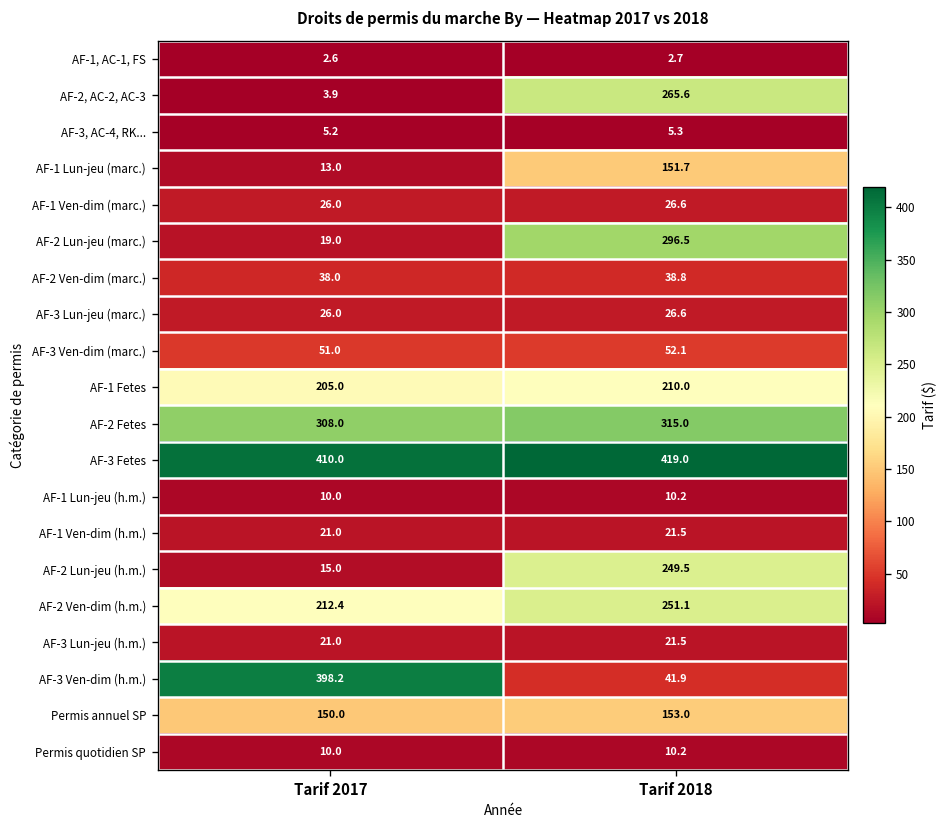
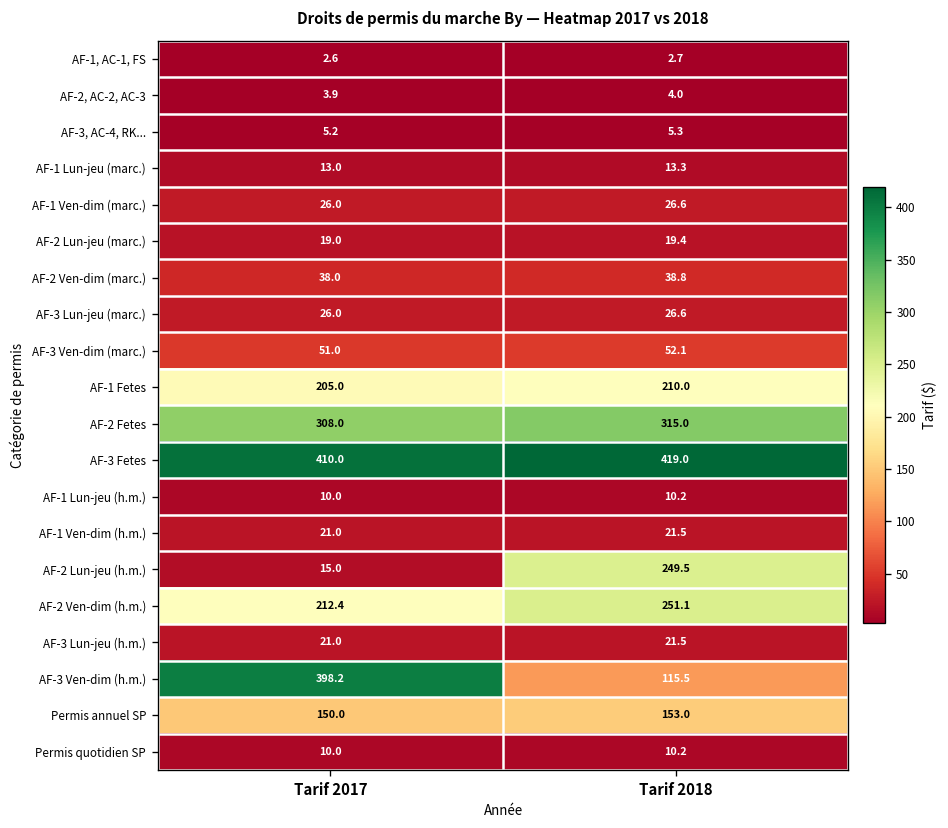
  {
    "AF-1, AC-1, FS": {
      "Tarif 2017": 2.6,
      "Tarif 2018": 2.7
    },
    "AF-2, AC-2, AC-3": {
      "Tarif 2017": 3.9,
-     "Tarif 2018": 265.6
+     "Tarif 2018": 4.0
    },
    "AF-3, AC-4, RK...": {
      "Tarif 2017": 5.2,
      "Tarif 2018": 5.3
    },
    "AF-1 Lun-jeu (marc.)": {
      "Tarif 2017": 13.0,
-     "Tarif 2018": 151.7
+     "Tarif 2018": 13.3
    },
    "AF-1 Ven-dim (marc.)": {
      "Tarif 2017": 26.0,
      "Tarif 2018": 26.6
    },
    "AF-2 Lun-jeu (marc.)": {
      "Tarif 2017": 19.0,
-     "Tarif 2018": 296.5
+     "Tarif 2018": 19.4
    },
    "AF-2 Ven-dim (marc.)": {
      "Tarif 2017": 38.0,
      "Tarif 2018": 38.8
    },
    "AF-3 Lun-jeu (marc.)": {
      "Tarif 2017": 26.0,
      "Tarif 2018": 26.6
    },
    "AF-3 Ven-dim (marc.)": {
      "Tarif 2017": 51.0,
      "Tarif 2018": 52.1
    },
    "AF-1 Fetes": {
      "Tarif 2017": 205.0,
      "Tarif 2018": 210.0
    },
    "AF-2 Fetes": {
      "Tarif 2017": 308.0,
      "Tarif 2018": 315.0
    },
    "AF-3 Fetes": {
      "Tarif 2017": 410.0,
      "Tarif 2018": 419.0
    },
    "AF-1 Lun-jeu (h.m.)": {
      "Tarif 2017": 10.0,
      "Tarif 2018": 10.2
    },
    "AF-1 Ven-dim (h.m.)": {
      "Tarif 2017": 21.0,
      "Tarif 2018": 21.5
    },
    "AF-2 Lun-jeu (h.m.)": {
      "Tarif 2017": 15.0,
      "Tarif 2018": 249.5
    },
    "AF-2 Ven-dim (h.m.)": {
      "Tarif 2017": 212.4,
      "Tarif 2018": 251.1
    },
    "AF-3 Lun-jeu (h.m.)": {
      "Tarif 2017": 21.0,
      "Tarif 2018": 21.5
    },
    "AF-3 Ven-dim (h.m.)": {
      "Tarif 2017": 398.2,
-     "Tarif 2018": 41.9
+     "Tarif 2018": 115.5
    },
    "Permis annuel SP": {
      "Tarif 2017": 150.0,
      "Tarif 2018": 153.0
    },
    "Permis quotidien SP": {
      "Tarif 2017": 10.0,
      "Tarif 2018": 10.2
    }
  }
